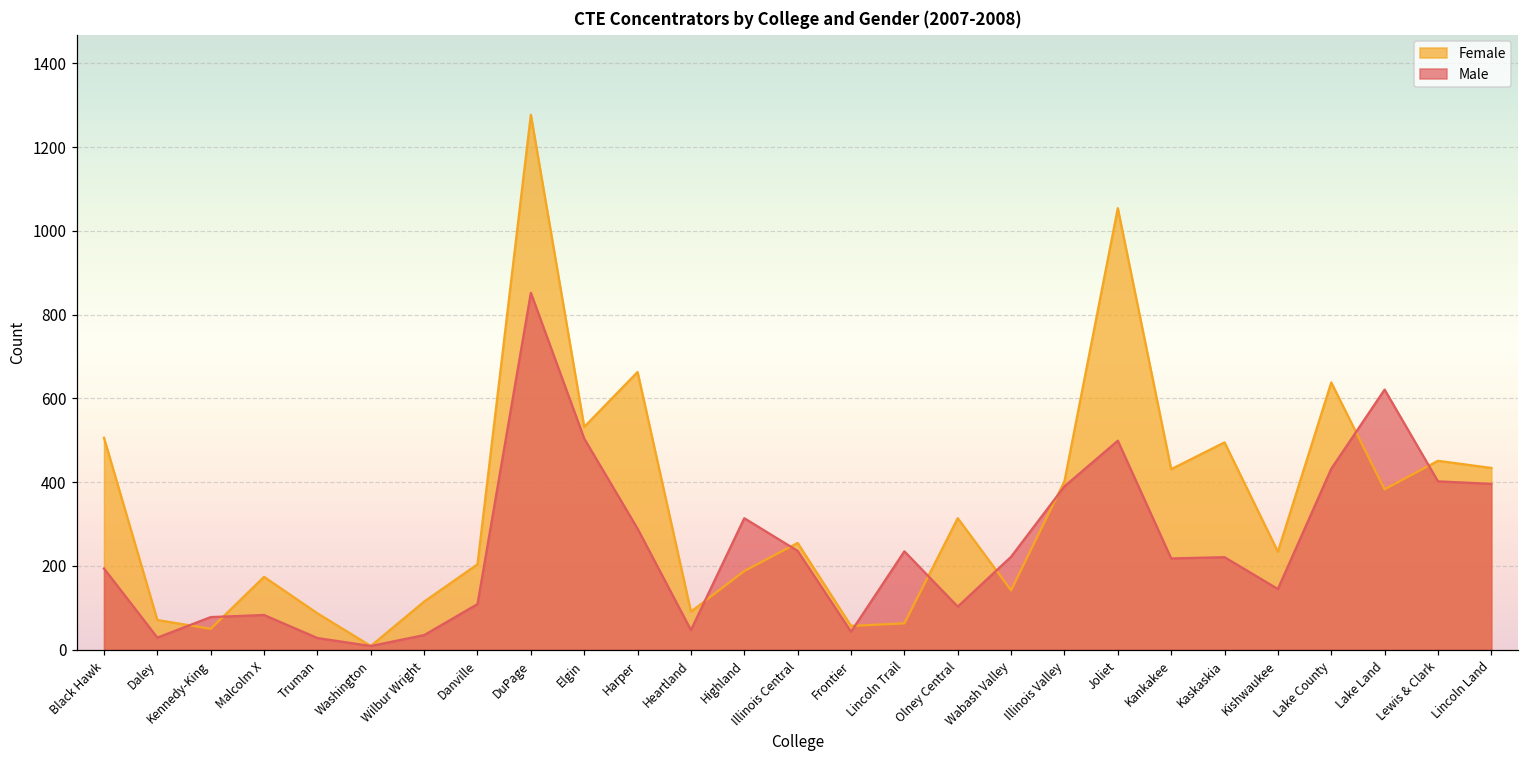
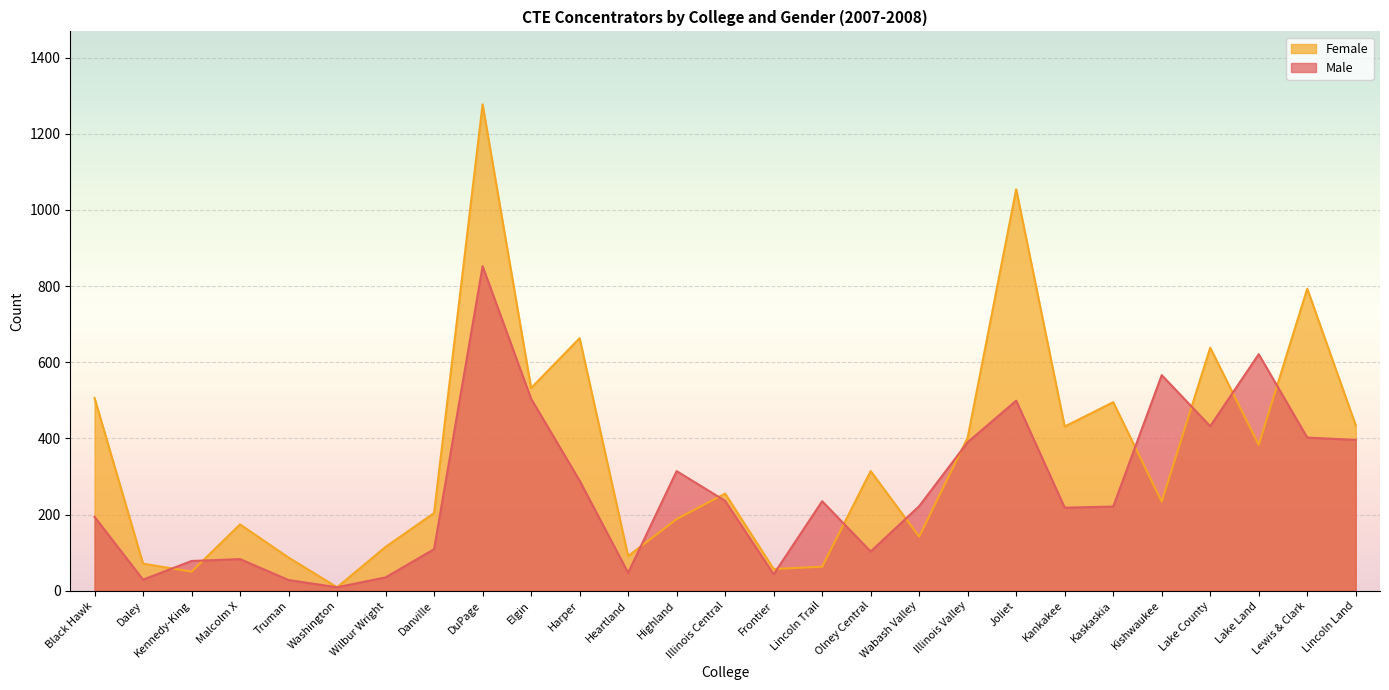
  {
    "Female": {
      "Black Hawk": 510,
      "Daley": 70,
      "Kennedy-King": 50,
      "Malcolm X": 170,
      "Truman": 90,
      "Wilbur Wright": 120,
      "Danville": 200,
      "DuPage": 1280,
      "Elgin": 530,
      "Harper": 660,
      "Heartland": 90,
      "Highland": 190,
      "Illinois Central": 260,
      "Frontier": 60,
      "Lincoln Trail": 60,
      "Olney Central": 310,
      "Wabash Valley": 140,
      "Illinois Valley": 400,
      "Joliet": 1050,
      "Kankakee": 430,
      "Kaskaskia": 500,
      "Kishwaukee": 230,
      "Lake County": 640,
      "Lake Land": 380,
-     "Lewis & Clark": 450,
+     "Lewis & Clark": 790,
      "Lincoln Land": 430
    },
    "Male": {
      "Black Hawk": 190,
      "Daley": 30,
      "Kennedy-King": 80,
      "Malcolm X": 80,
      "Truman": 30,
      "Wilbur Wright": 40,
      "Danville": 110,
      "DuPage": 850,
      "Elgin": 500,
      "Harper": 290,
      "Heartland": 50,
      "Highland": 310,
      "Illinois Central": 240,
      "Frontier": 40,
      "Lincoln Trail": 240,
      "Olney Central": 100,
      "Wabash Valley": 220,
      "Illinois Valley": 390,
      "Joliet": 500,
      "Kankakee": 220,
      "Kaskaskia": 220,
-     "Kishwaukee": 150,
+     "Kishwaukee": 570,
      "Lake County": 430,
      "Lake Land": 620,
      "Lewis & Clark": 400,
      "Lincoln Land": 400
    }
  }
